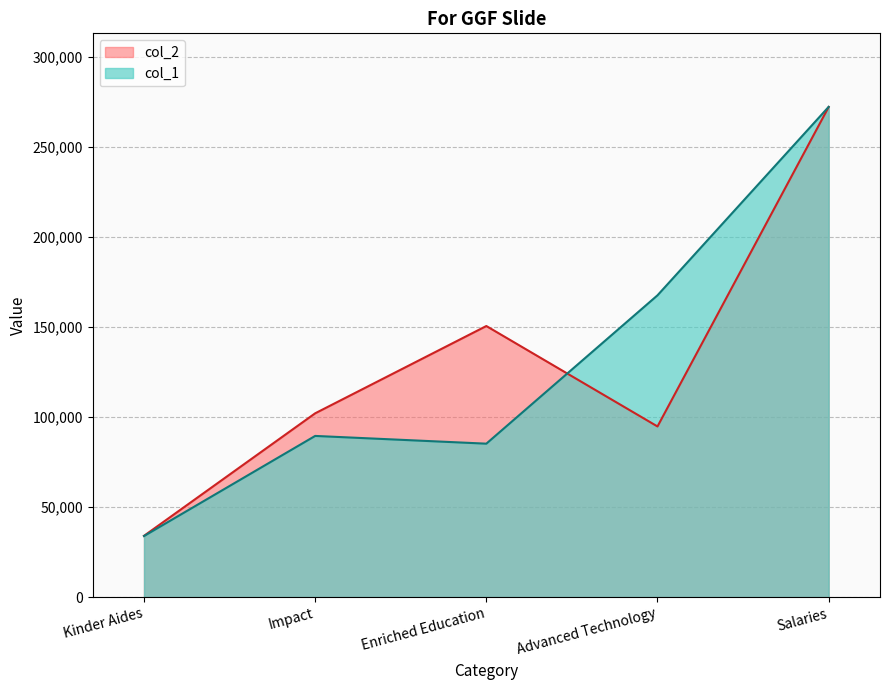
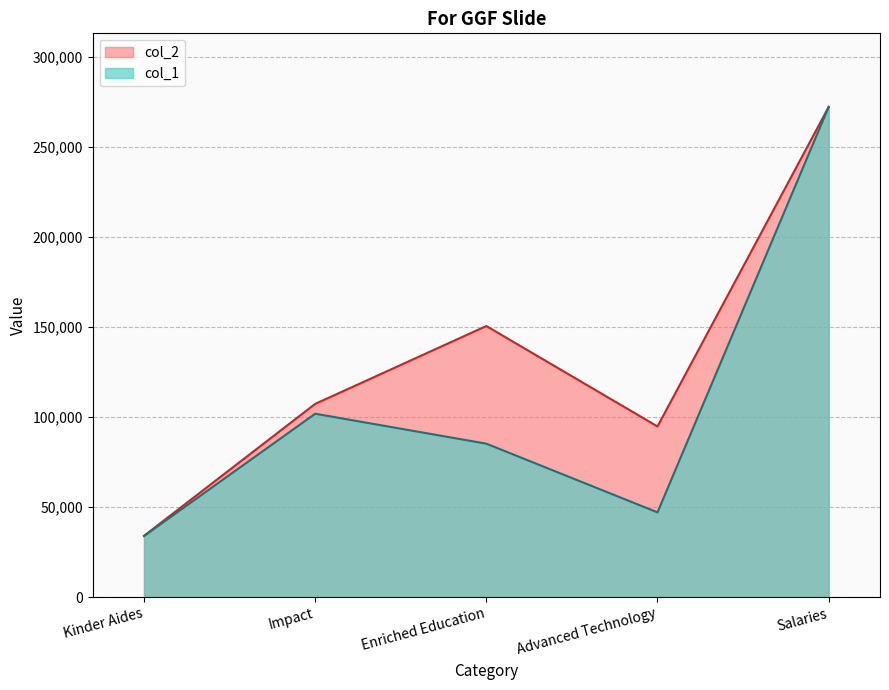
  {
    "col_2": {
-     "Impact": "102,000",
+     "Impact": "107,000",
      "Enriched Education": "150,000",
      "Advanced Technology": "95,000"
    },
    "col_1": {
-     "Impact": "89,000",
+     "Impact": "102,000",
      "Enriched Education": "85,000",
-     "Advanced Technology": "167,000"
+     "Advanced Technology": "47,000"
    }
  }
